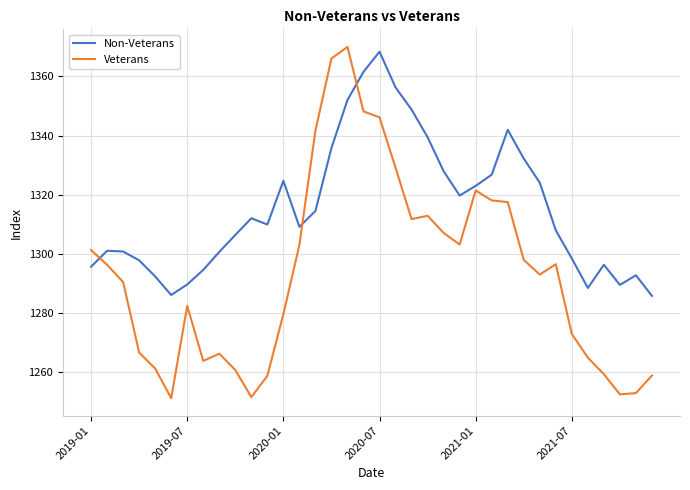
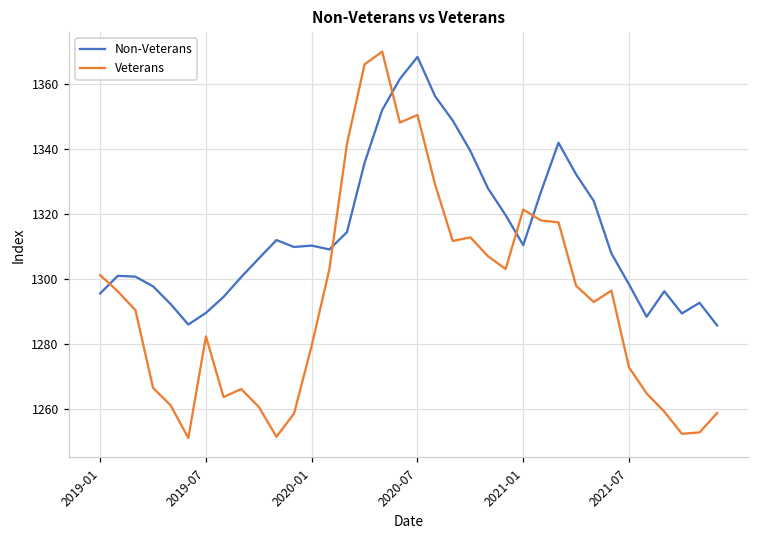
  {
    "Non-Veterans": {
      "2019-01": 1296,
      "2019-07": 1290,
-     "2020-01": 1325,
+     "2020-01": 1310,
      "2020-07": 1368,
-     "2021-01": 1323,
+     "2021-01": 1310,
      "2021-07": 1298
    },
    "Veterans": {
      "2019-01": 1301,
      "2019-07": 1282,
      "2020-01": 1280,
-     "2020-07": 1346,
+     "2020-07": 1351,
      "2021-01": 1321,
      "2021-07": 1273
    }
  }
